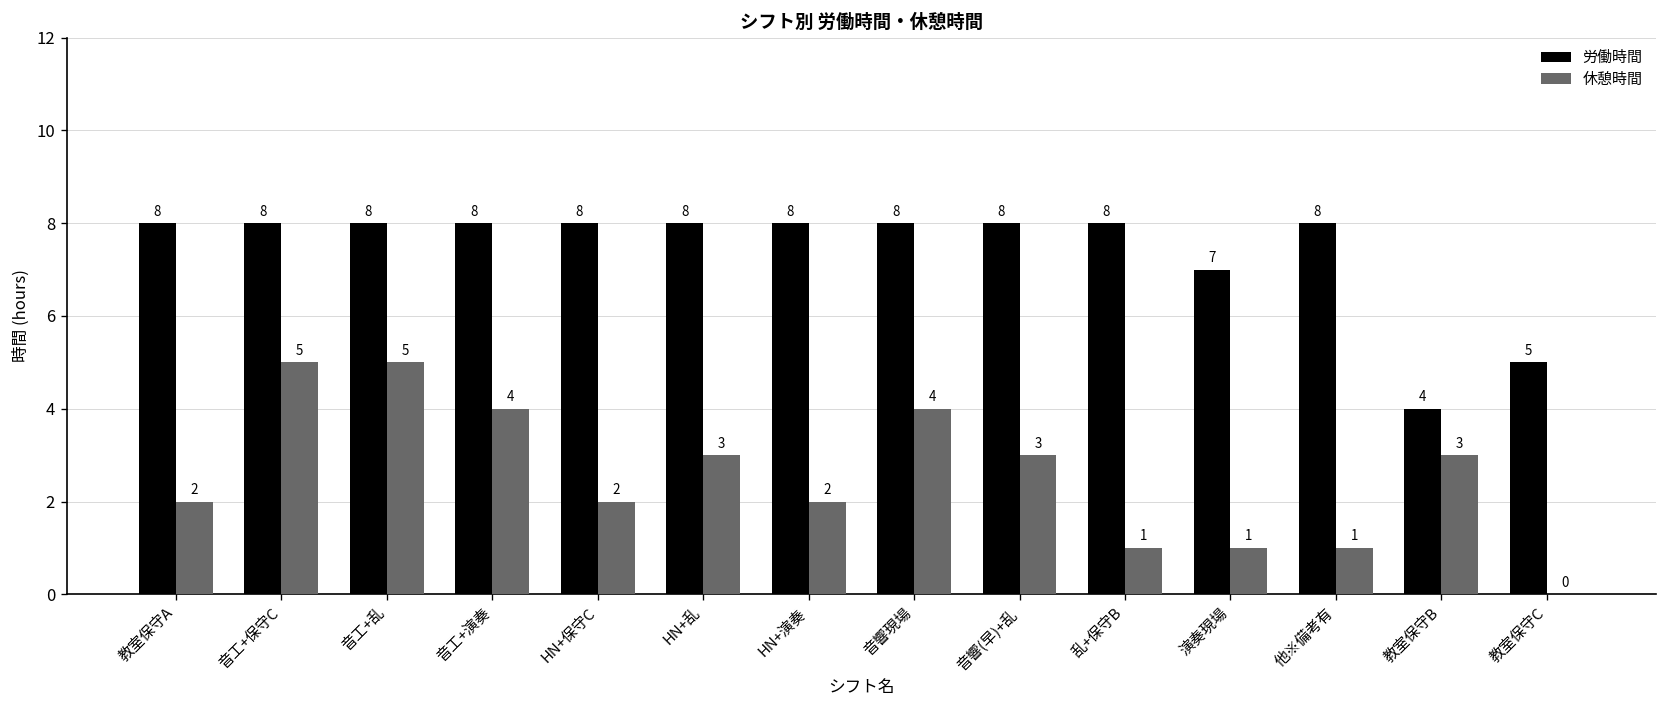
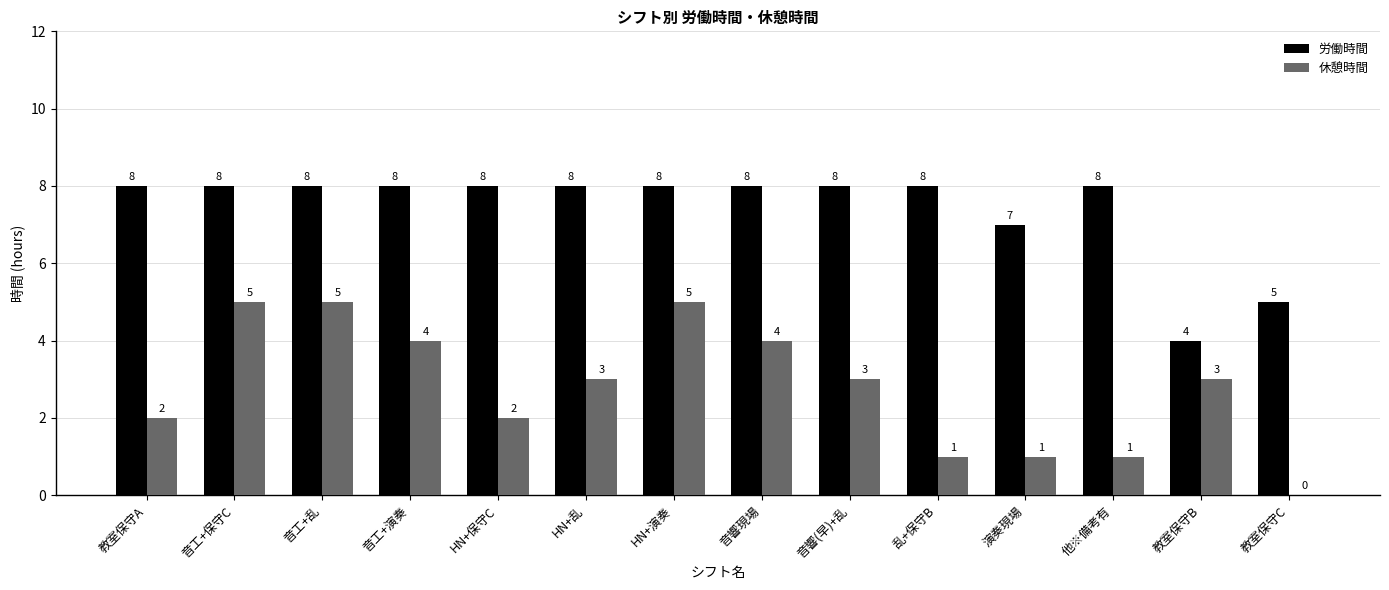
  {
    "労働時間": {
      "教室保守A": 8,
      "音工+保守C": 8,
      "音工+乱": 8,
      "音工+演奏": 8,
      "HN+保守C": 8,
      "HN+乱": 8,
      "HN+演奏": 8,
      "音響現場": 8,
      "音響(早)+乱": 8,
      "乱+保守B": 8,
      "演奏現場": 7,
      "他※備考有": 8,
      "教室保守B": 4,
      "教室保守C": 5
    },
    "休憩時間": {
      "教室保守A": 2,
      "音工+保守C": 5,
      "音工+乱": 5,
      "音工+演奏": 4,
      "HN+保守C": 2,
      "HN+乱": 3,
-     "HN+演奏": 2,
+     "HN+演奏": 5,
      "音響現場": 4,
      "音響(早)+乱": 3,
      "乱+保守B": 1,
      "演奏現場": 1,
      "他※備考有": 1,
      "教室保守B": 3,
      "教室保守C": 0
    }
  }
